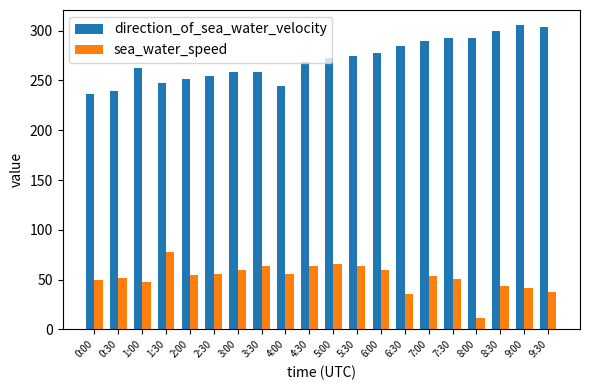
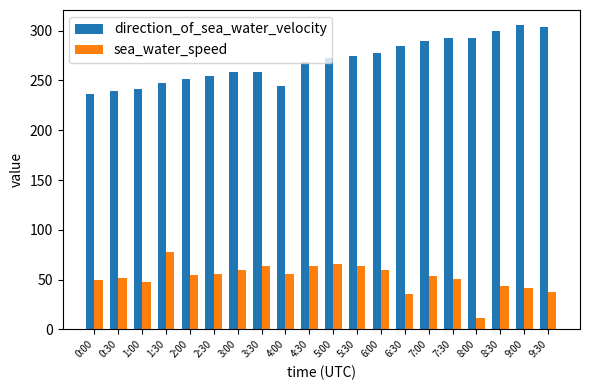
  {
    "direction_of_sea_water_velocity": {
      "0:00": 240,
      "0:30": 240,
-     "1:00": 260,
+     "1:00": 240,
      "1:30": 250,
      "2:00": 250,
      "2:30": 250,
      "3:00": 260,
      "3:30": 260,
      "4:00": 240,
      "5:30": 270,
      "6:00": 280,
      "6:30": 280,
      "7:00": 290,
      "7:30": 290,
      "8:00": 290,
      "8:30": 300,
      "9:00": 310,
      "9:30": 300
    },
    "sea_water_speed": {
      "0:00": 50,
      "0:30": 50,
      "1:00": 50,
      "1:30": 80,
      "2:00": 50,
      "2:30": 60,
      "3:00": 60,
      "3:30": 60,
      "4:00": 60,
      "4:30": 60,
      "5:00": 70,
      "5:30": 60,
      "6:00": 60,
      "6:30": 40,
      "7:00": 50,
      "7:30": 50,
      "8:00": 10,
      "8:30": 40,
      "9:00": 40,
      "9:30": 40
    }
  }
